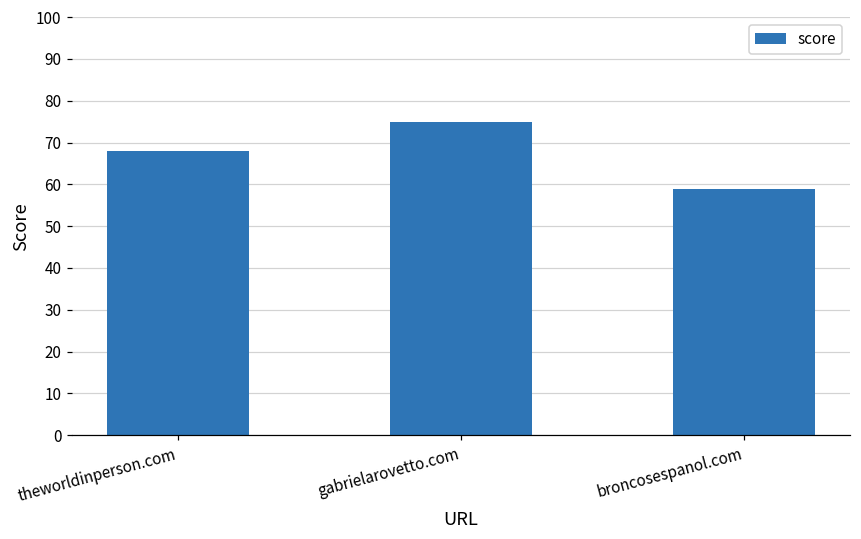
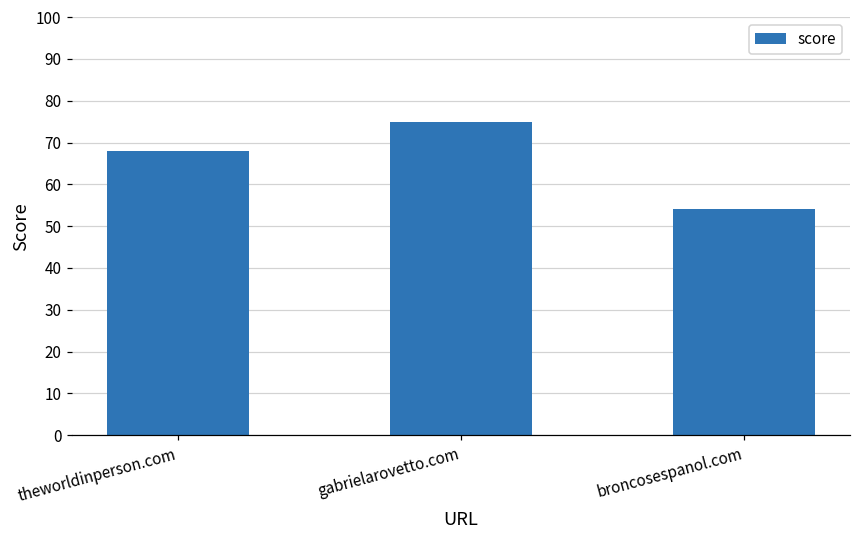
  {
    "theworldinperson.com": 68,
    "gabrielarovetto.com": 75,
-   "broncosespanol.com": 59
+   "broncosespanol.com": 54
  }
